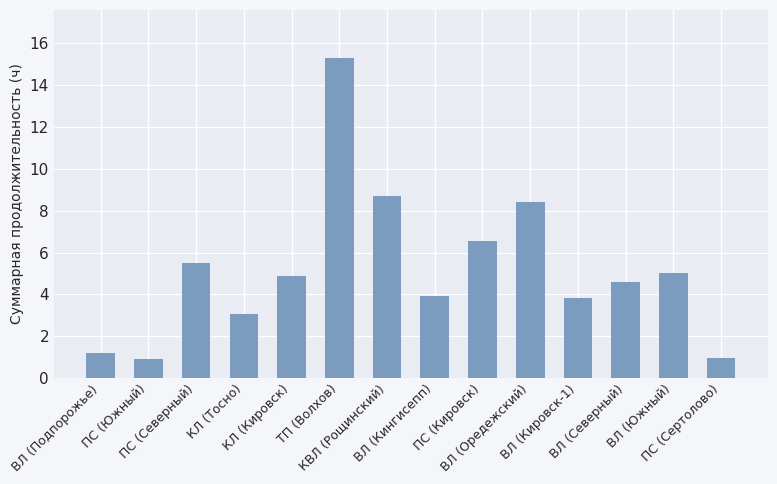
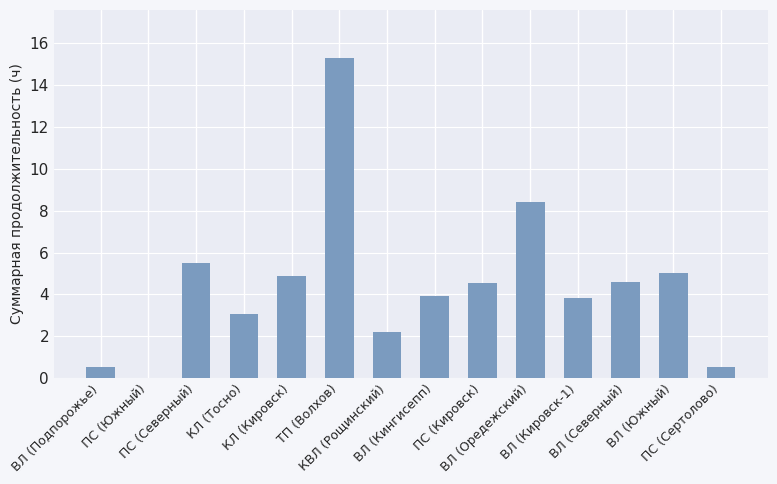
  {
-   "ВЛ (Подпорожье)": 1.2,
-   "ПС (Южный)": 0.9,
+   "ВЛ (Подпорожье)": 0.5,
+   "ПС (Южный)": 0.0,
    "ПС (Северный)": 5.5,
    "КЛ (Тосно)": 3.1,
    "КЛ (Кировск)": 4.9,
    "ТП (Волхов)": 15.3,
-   "КВЛ (Рощинский)": 8.7,
+   "КВЛ (Рощинский)": 2.2,
    "ВЛ (Кингисепп)": 3.9,
-   "ПС (Кировск)": 6.6,
+   "ПС (Кировск)": 4.5,
    "ВЛ (Оредежский)": 8.4,
    "ВЛ (Кировск-1)": 3.8,
    "ВЛ (Северный)": 4.6,
    "ВЛ (Южный)": 5.0,
-   "ПС (Сертолово)": 1.0
+   "ПС (Сертолово)": 0.5
  }
